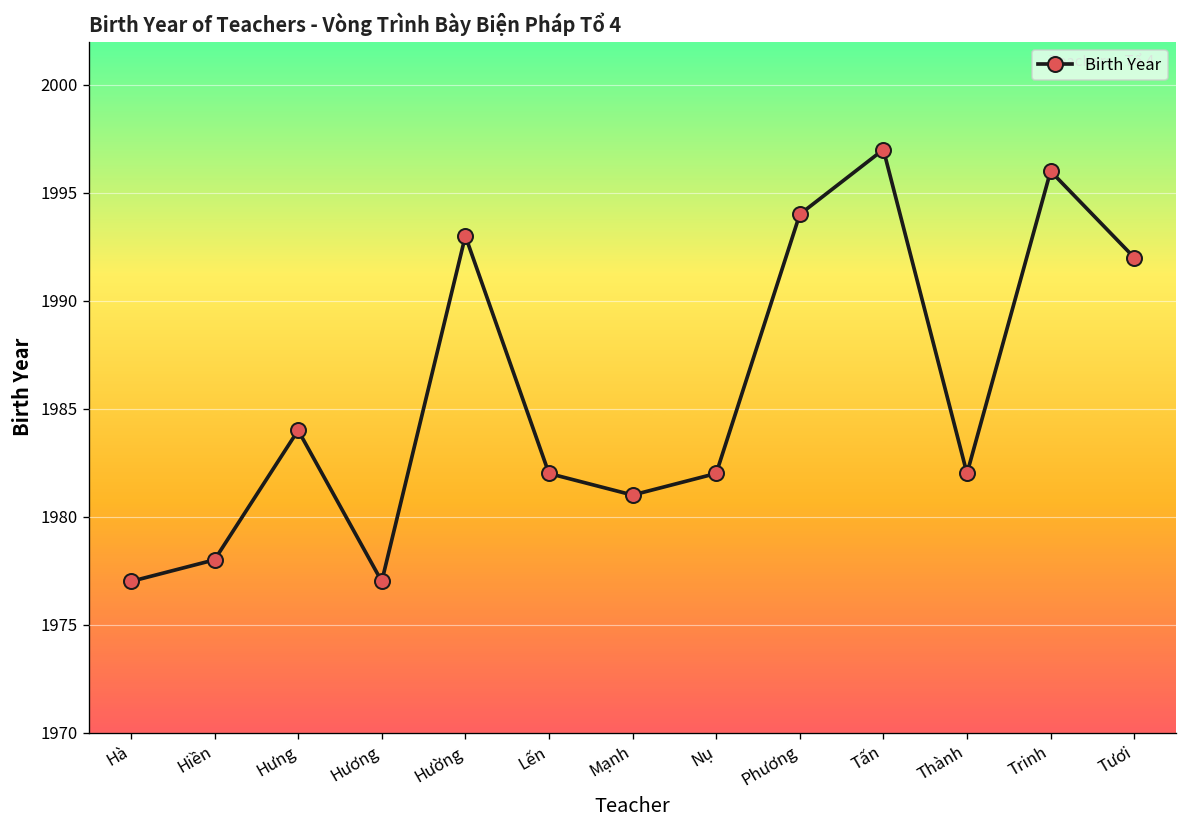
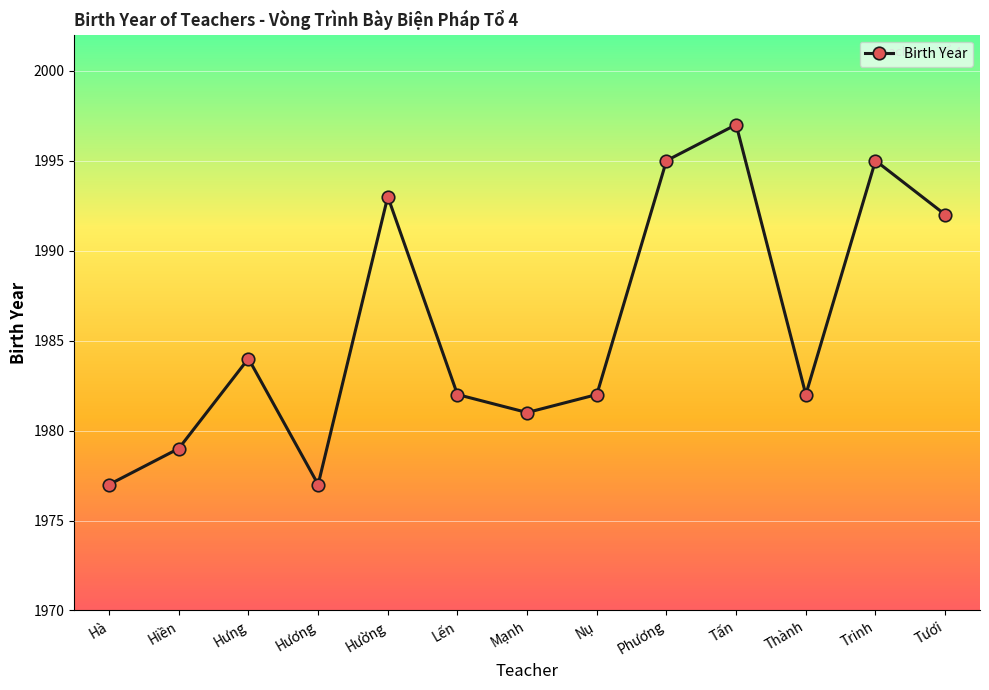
  {
    "Hà": 1977,
-   "Hiền": 1978,
+   "Hiền": 1979,
    "Hưng": 1984,
    "Hương": 1977,
    "Hường": 1993,
    "Lến": 1982,
    "Mạnh": 1981,
    "Nụ": 1982,
-   "Phương": 1994,
+   "Phương": 1995,
    "Tấn": 1997,
    "Thành": 1982,
-   "Trinh": 1996,
+   "Trinh": 1995,
    "Tươi": 1992
  }
